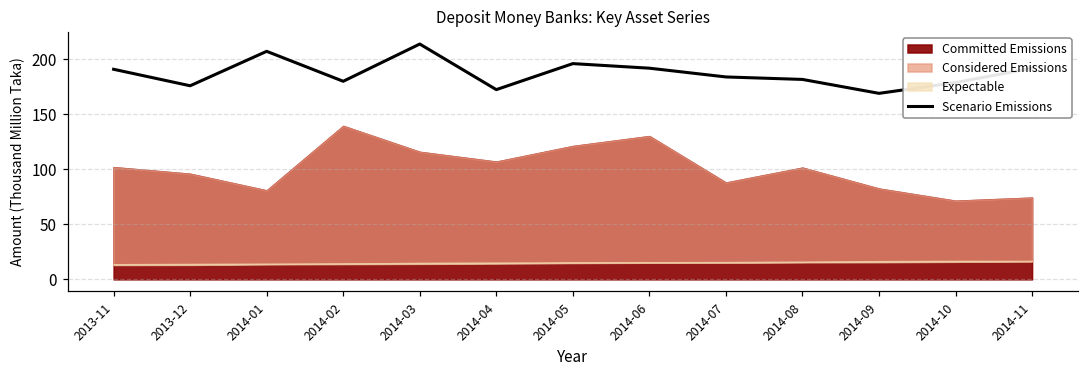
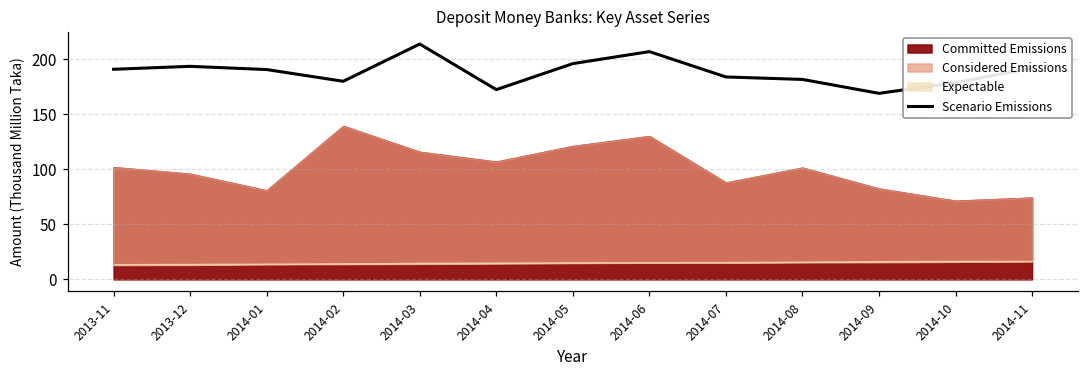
  {
    "Scenario Emissions": {
      "2013-11": 190,
-     "2013-12": 180,
-     "2014-01": 210,
+     "2013-12": 190,
+     "2014-01": 190,
      "2014-02": 180,
      "2014-03": 210,
      "2014-04": 170,
      "2014-05": 200,
-     "2014-06": 190,
+     "2014-06": 210,
      "2014-07": 180,
      "2014-08": 180,
      "2014-09": 170
    }
  }
